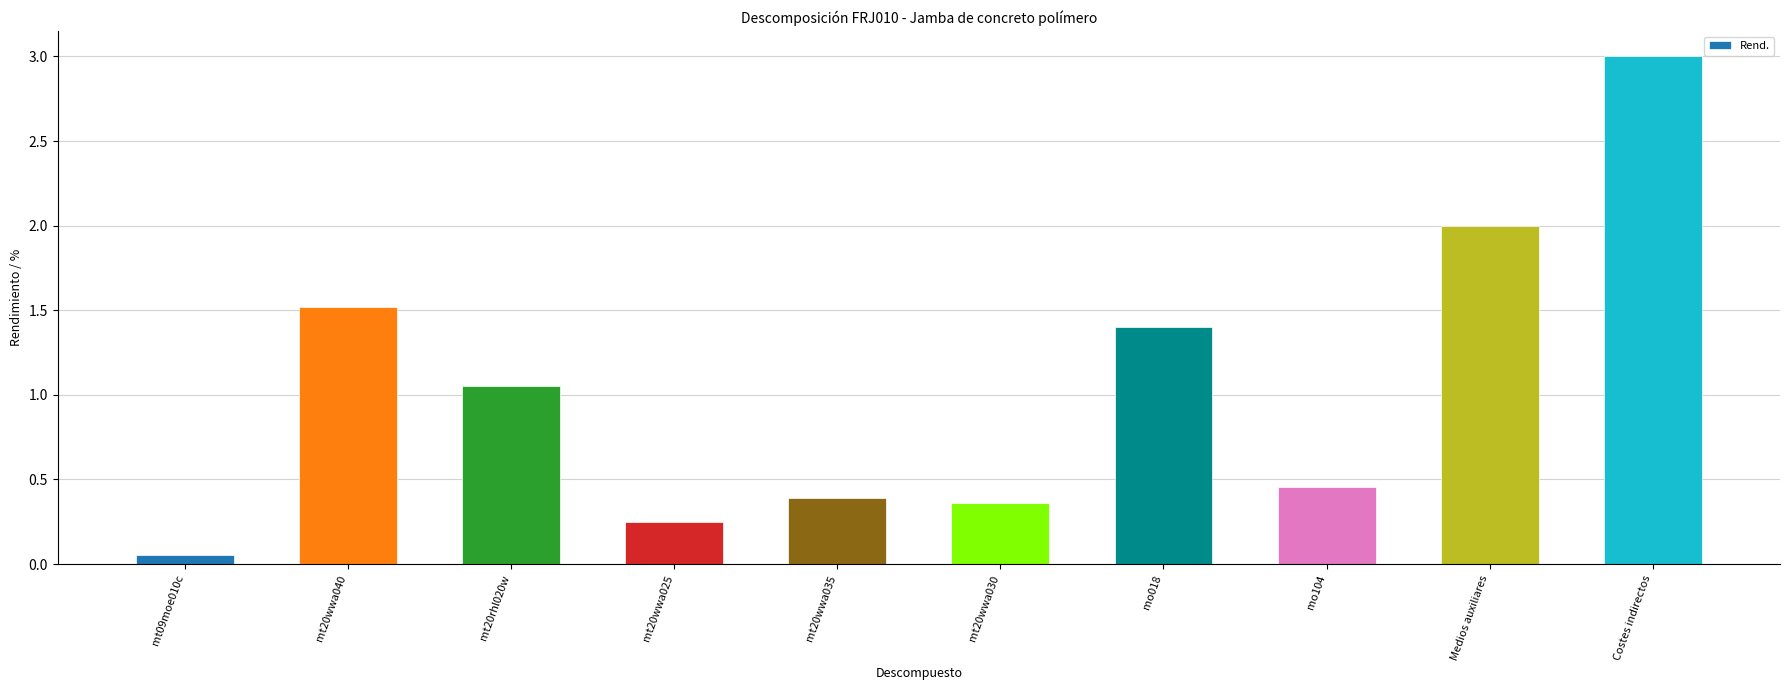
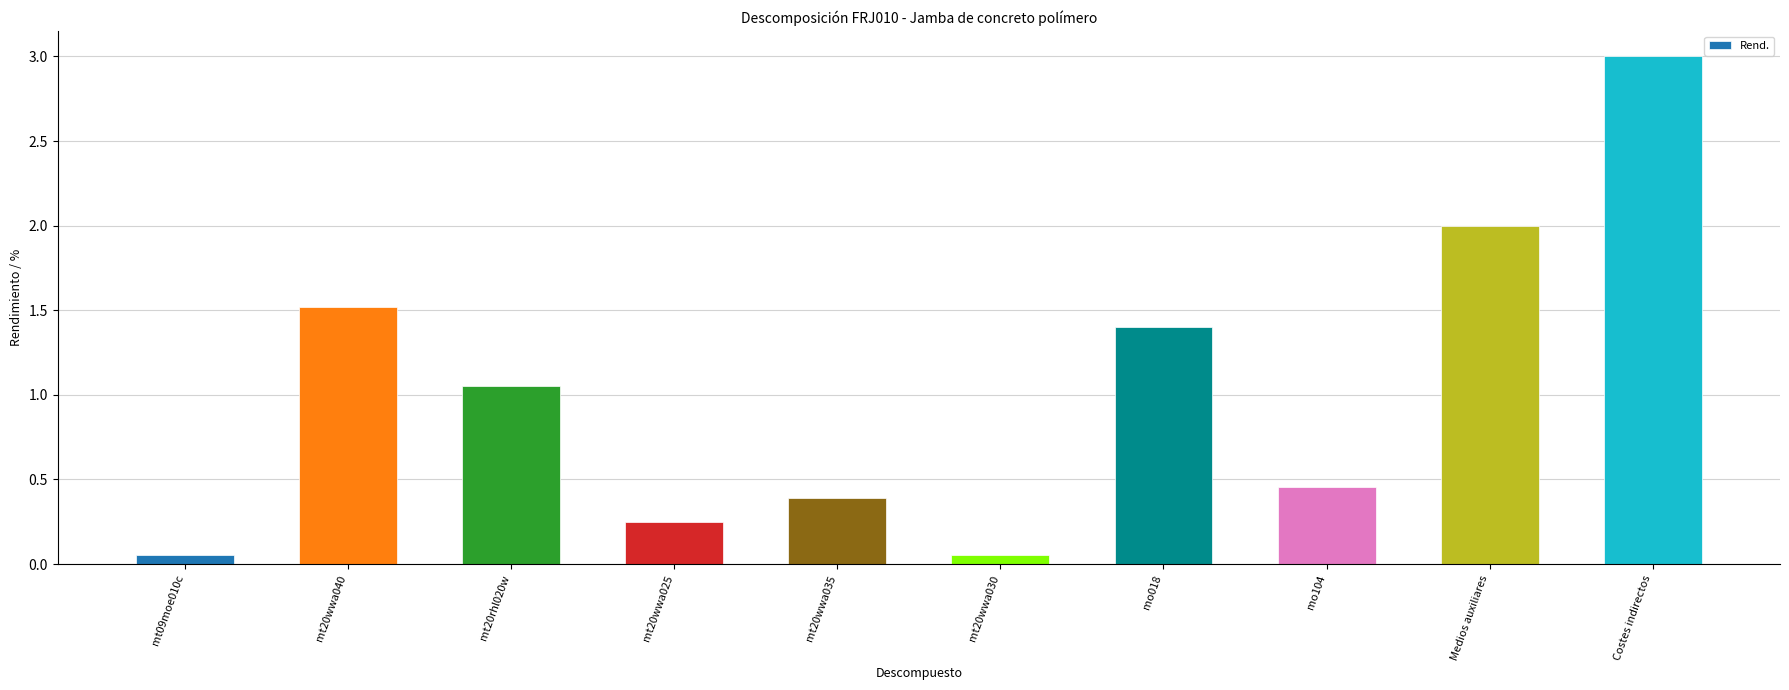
  {
    "mt09moe010c": 0.05,
    "mt20wwa040": 1.52,
    "mt20rhl020w": 1.05,
    "mt20wwa025": 0.25,
    "mt20wwa035": 0.39,
-   "mt20wwa030": 0.36,
+   "mt20wwa030": 0.06,
    "mo018": 1.40,
    "mo104": 0.46,
    "Medios auxiliares": 2.00,
    "Costes indirectos": 3.00
  }
